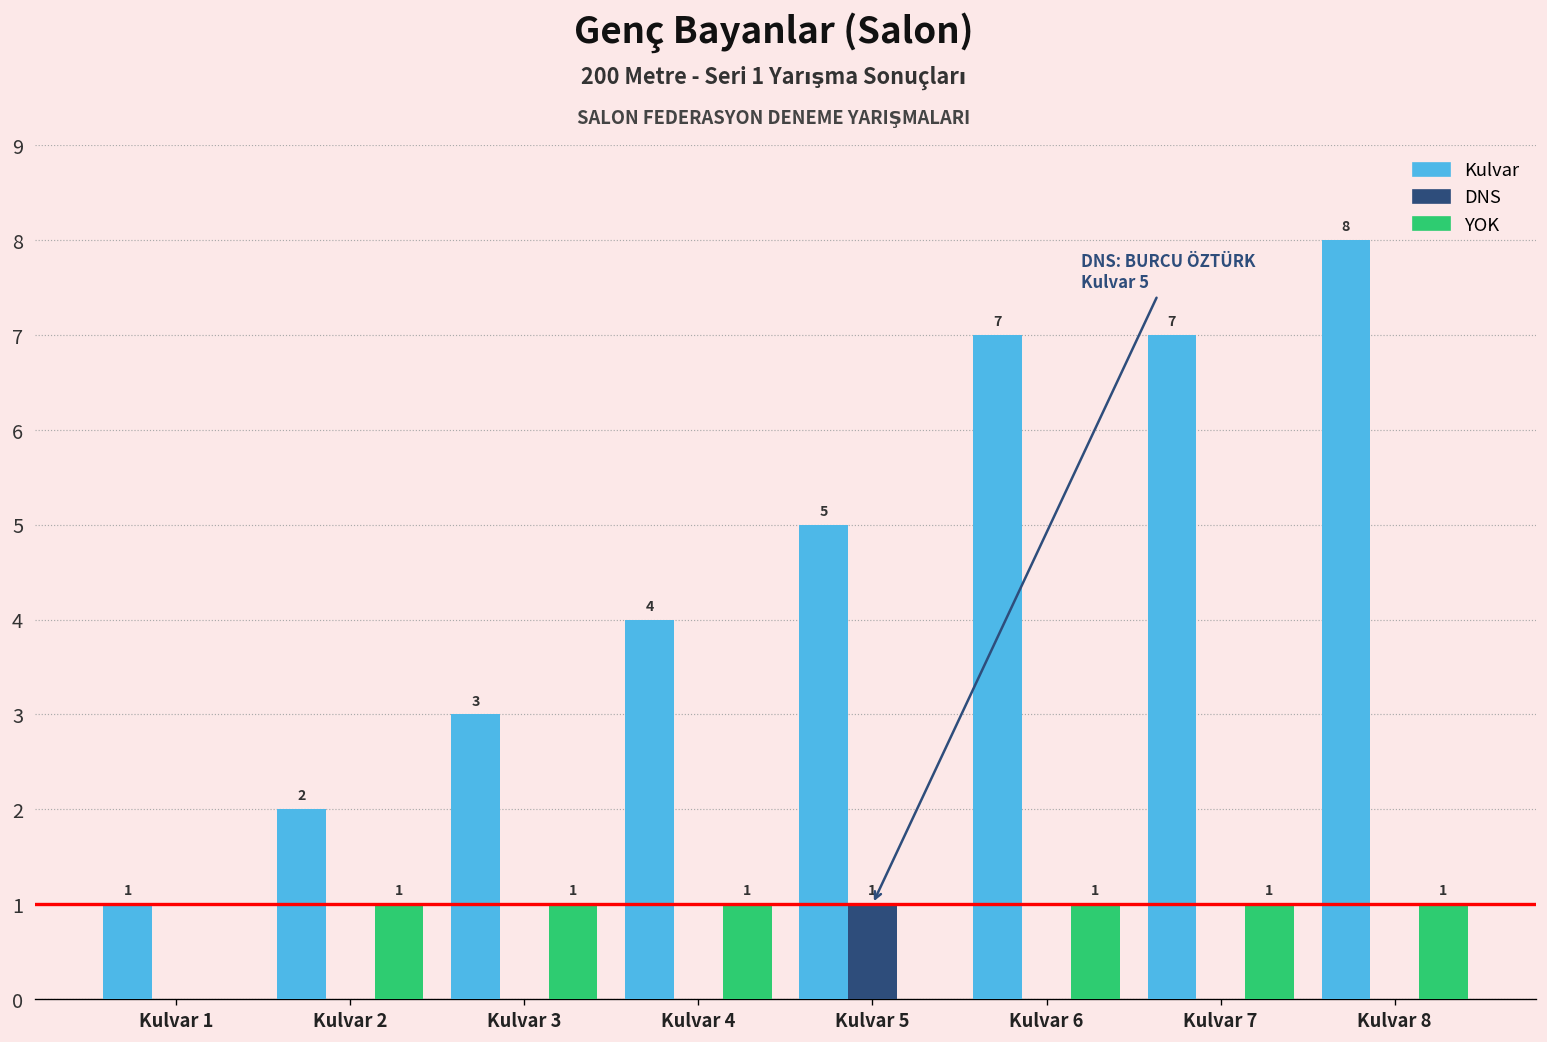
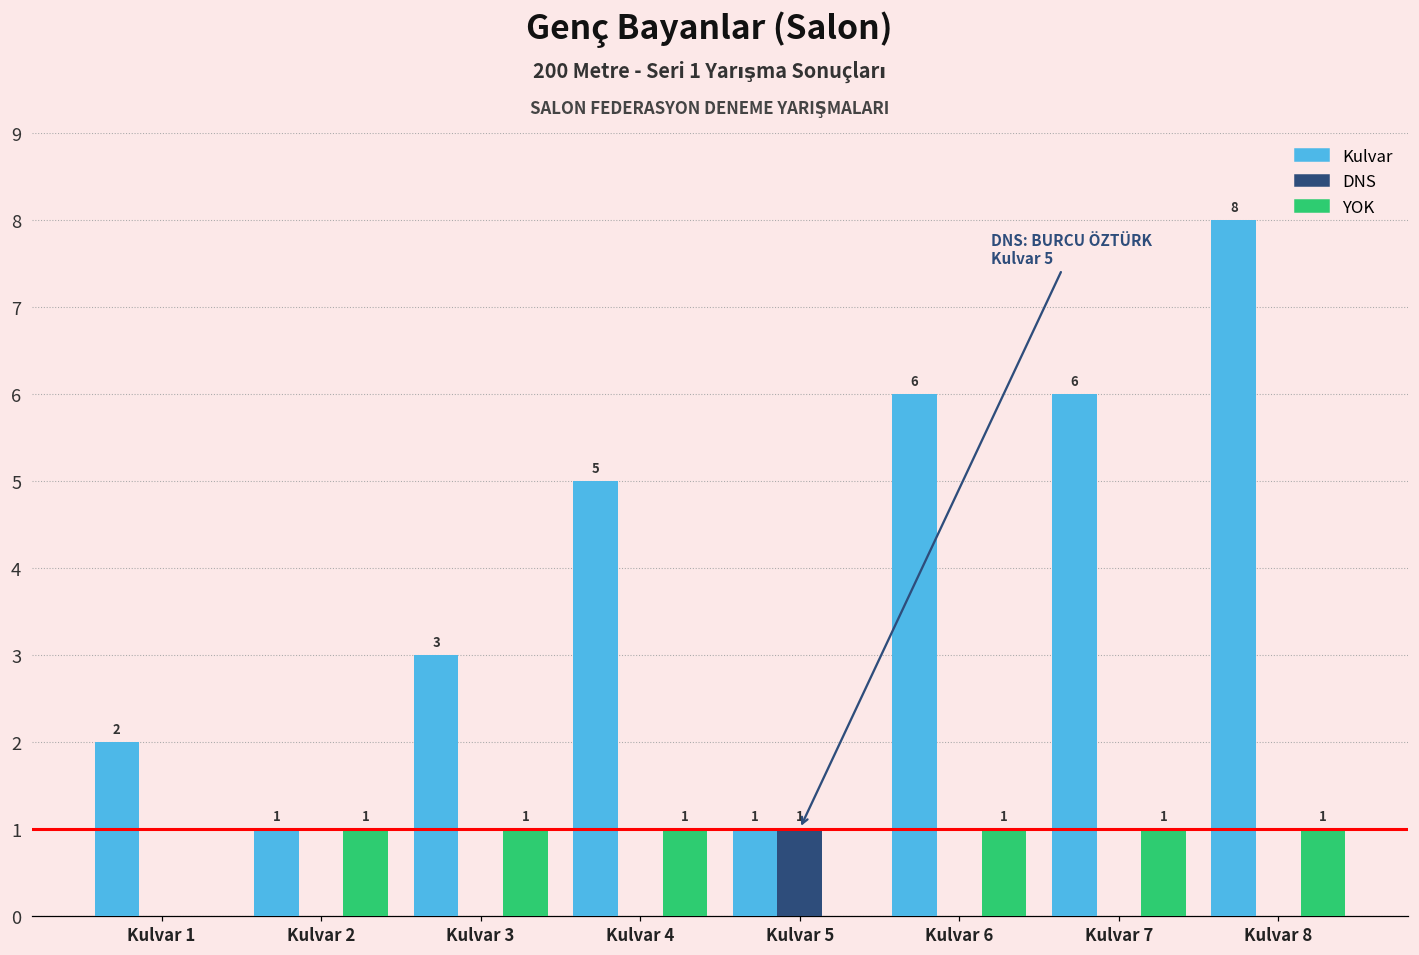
  {
    "Kulvar": {
-     "Kulvar 1": 1,
-     "Kulvar 2": 2,
+     "Kulvar 1": 2,
+     "Kulvar 2": 1,
      "Kulvar 3": 3,
-     "Kulvar 4": 4,
-     "Kulvar 5": 5,
-     "Kulvar 6": 7,
-     "Kulvar 7": 7,
+     "Kulvar 4": 5,
+     "Kulvar 5": 1,
+     "Kulvar 6": 6,
+     "Kulvar 7": 6,
      "Kulvar 8": 8
    },
    "DNS": {
      "Kulvar 1": 0.0,
      "Kulvar 2": 0.0,
      "Kulvar 3": 0.0,
      "Kulvar 4": 0.0,
      "Kulvar 6": 0.0,
      "Kulvar 7": 0.0,
      "Kulvar 8": 0.0
    },
    "YOK": {
      "Kulvar 2": 1,
      "Kulvar 3": 1,
      "Kulvar 4": 1,
      "Kulvar 7": 1,
      "Kulvar 8": 1
    }
  }
